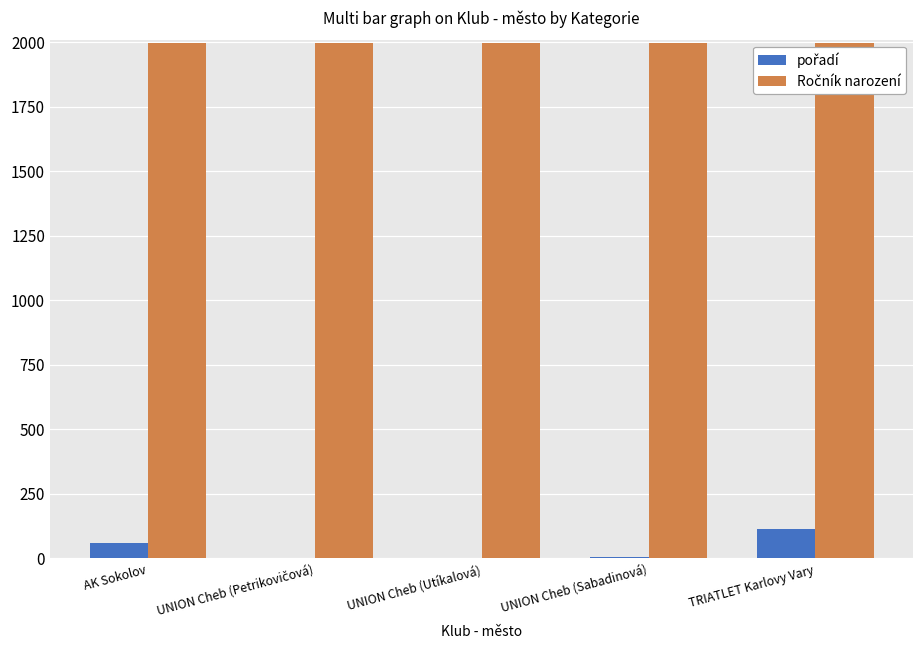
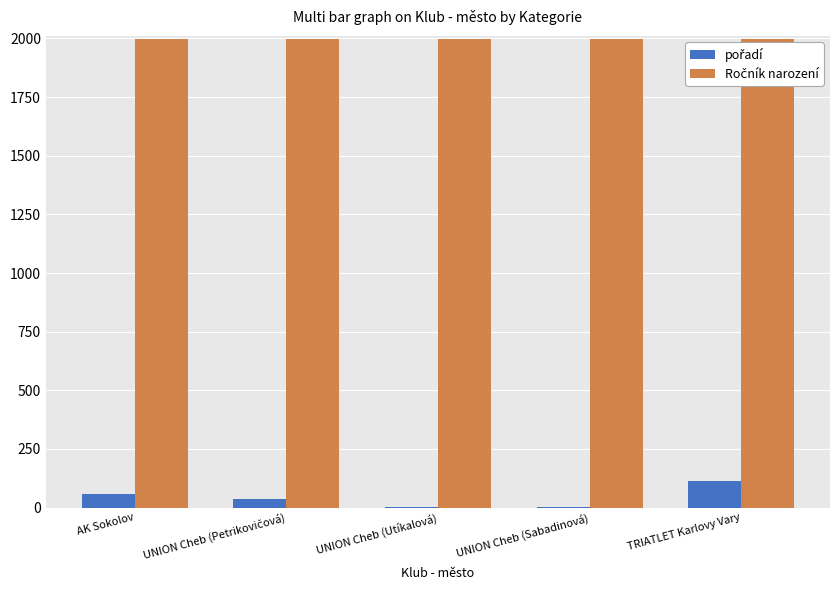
  {
    "pořadí": {
      "AK Sokolov": 60,
-     "UNION Cheb (Petrikovičová)": 0,
+     "UNION Cheb (Petrikovičová)": 40,
      "TRIATLET Karlovy Vary": 110
    },
    "Ročník narození": {
      "AK Sokolov": 2000,
      "UNION Cheb (Petrikovičová)": 2000,
      "UNION Cheb (Utíkalová)": 2000,
      "UNION Cheb (Sabadinová)": 2000,
      "TRIATLET Karlovy Vary": 2000
    }
  }
